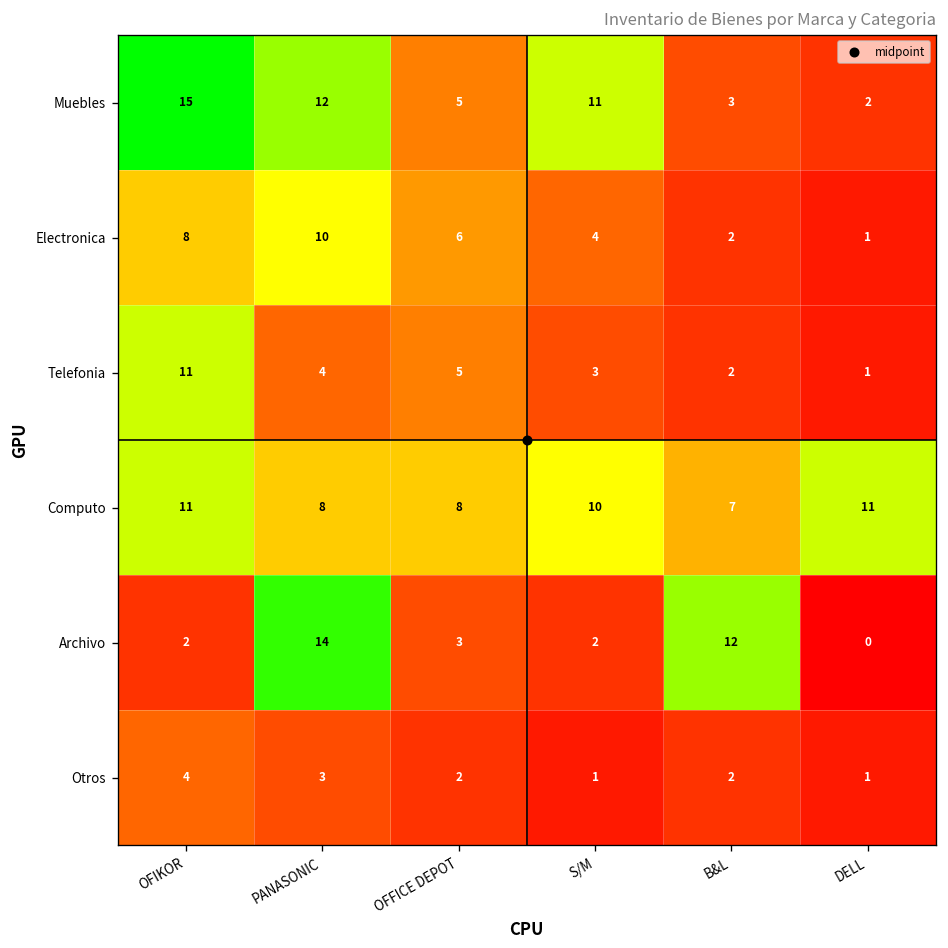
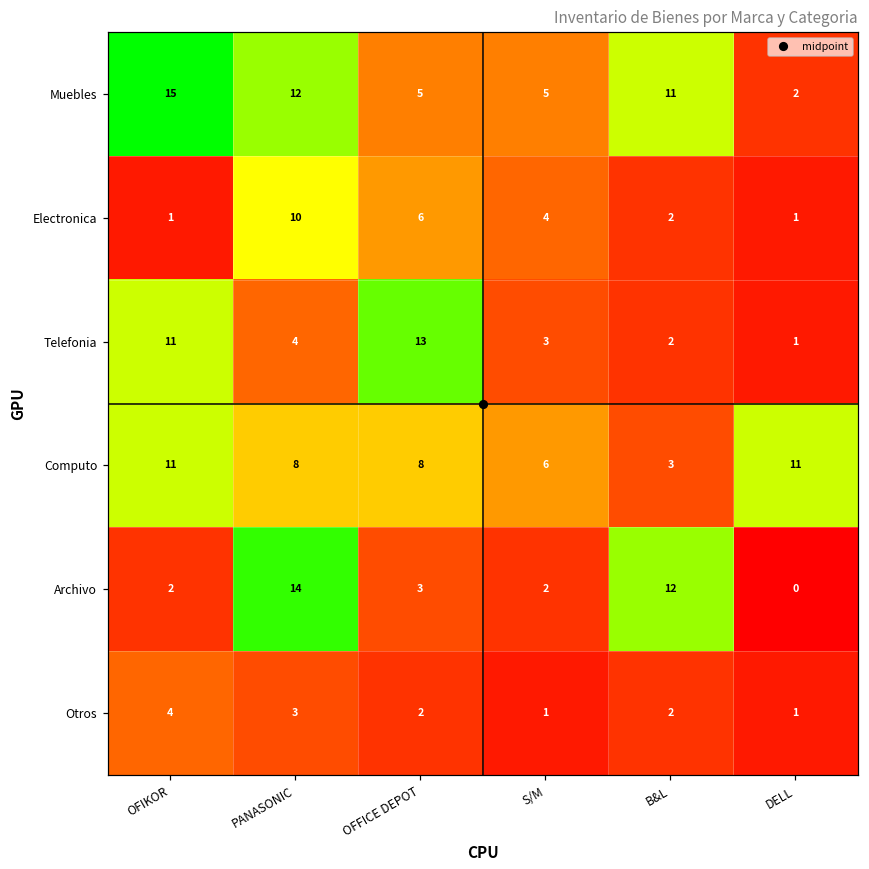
  {
    "Muebles": {
      "OFIKOR": 15,
      "PANASONIC": 12,
      "OFFICE DEPOT": 5,
-     "S/M": 11,
-     "B&L": 3,
+     "S/M": 5,
+     "B&L": 11,
      "DELL": 2
    },
    "Electronica": {
-     "OFIKOR": 8,
+     "OFIKOR": 1,
      "PANASONIC": 10,
      "OFFICE DEPOT": 6,
      "S/M": 4,
      "B&L": 2,
      "DELL": 1
    },
    "Telefonia": {
      "OFIKOR": 11,
      "PANASONIC": 4,
-     "OFFICE DEPOT": 5,
+     "OFFICE DEPOT": 13,
      "S/M": 3,
      "B&L": 2,
      "DELL": 1
    },
    "Computo": {
      "OFIKOR": 11,
      "PANASONIC": 8,
      "OFFICE DEPOT": 8,
-     "S/M": 10,
-     "B&L": 7,
+     "S/M": 6,
+     "B&L": 3,
      "DELL": 11
    },
    "Archivo": {
      "OFIKOR": 2,
      "PANASONIC": 14,
      "OFFICE DEPOT": 3,
      "S/M": 2,
      "B&L": 12,
      "DELL": 0
    },
    "Otros": {
      "OFIKOR": 4,
      "PANASONIC": 3,
      "OFFICE DEPOT": 2,
      "S/M": 1,
      "B&L": 2,
      "DELL": 1
    }
  }
